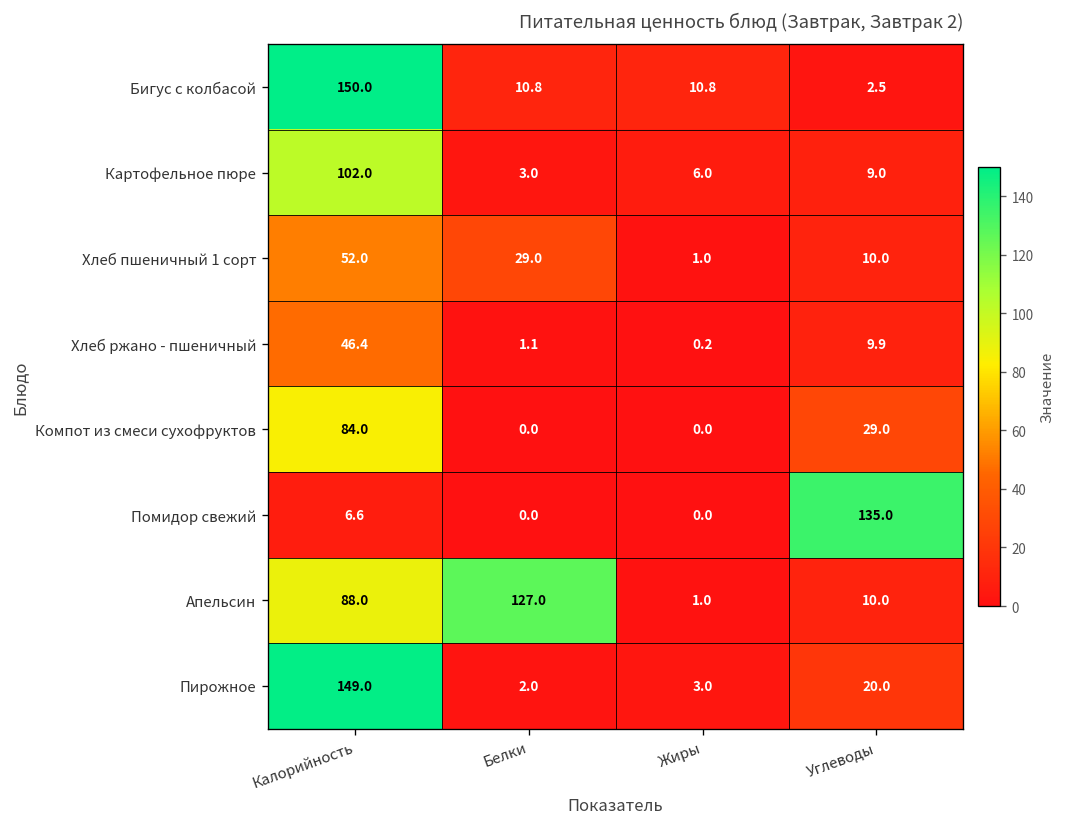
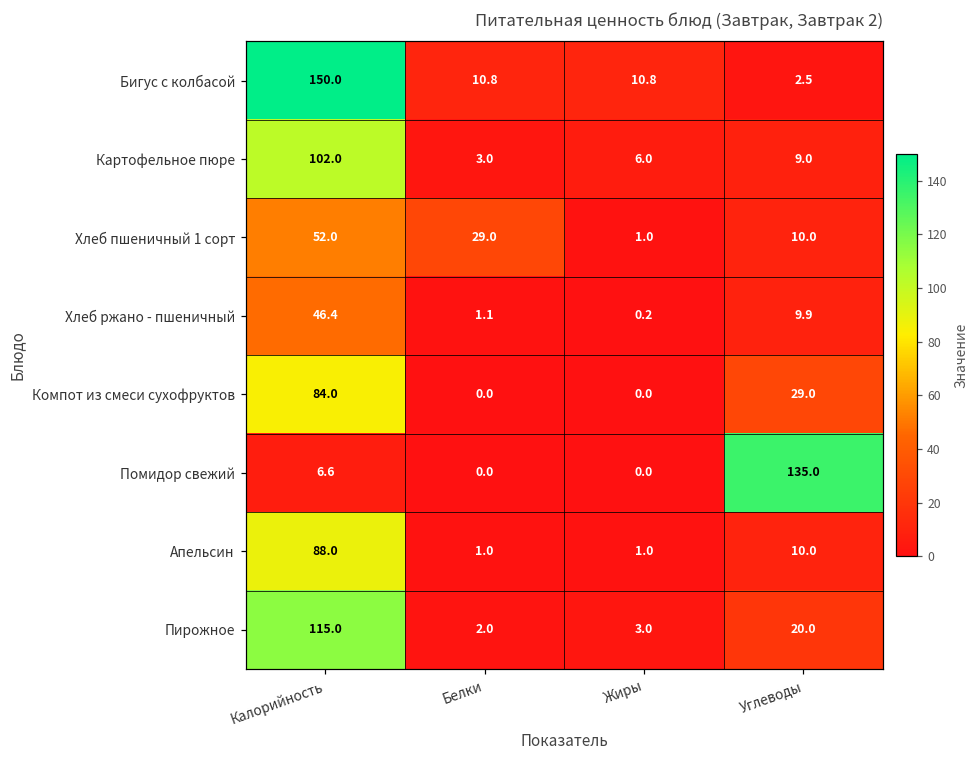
  {
    "Бигус с колбасой": {
      "Калорийность": 150.0,
      "Белки": 10.8,
      "Жиры": 10.8,
      "Углеводы": 2.5
    },
    "Картофельное пюре": {
      "Калорийность": 102.0,
      "Белки": 3.0,
      "Жиры": 6.0,
      "Углеводы": 9.0
    },
    "Хлеб пшеничный 1 сорт": {
      "Калорийность": 52.0,
      "Белки": 29.0,
      "Жиры": 1.0,
      "Углеводы": 10.0
    },
    "Хлеб ржано - пшеничный": {
      "Калорийность": 46.4,
      "Белки": 1.1,
      "Жиры": 0.2,
      "Углеводы": 9.9
    },
    "Компот из смеси сухофруктов": {
      "Калорийность": 84.0,
      "Белки": 0.0,
      "Жиры": 0.0,
      "Углеводы": 29.0
    },
    "Помидор свежий": {
      "Калорийность": 6.6,
      "Белки": 0.0,
      "Жиры": 0.0,
      "Углеводы": 135.0
    },
    "Апельсин": {
      "Калорийность": 88.0,
-     "Белки": 127.0,
+     "Белки": 1.0,
      "Жиры": 1.0,
      "Углеводы": 10.0
    },
    "Пирожное": {
-     "Калорийность": 149.0,
+     "Калорийность": 115.0,
      "Белки": 2.0,
      "Жиры": 3.0,
      "Углеводы": 20.0
    }
  }
